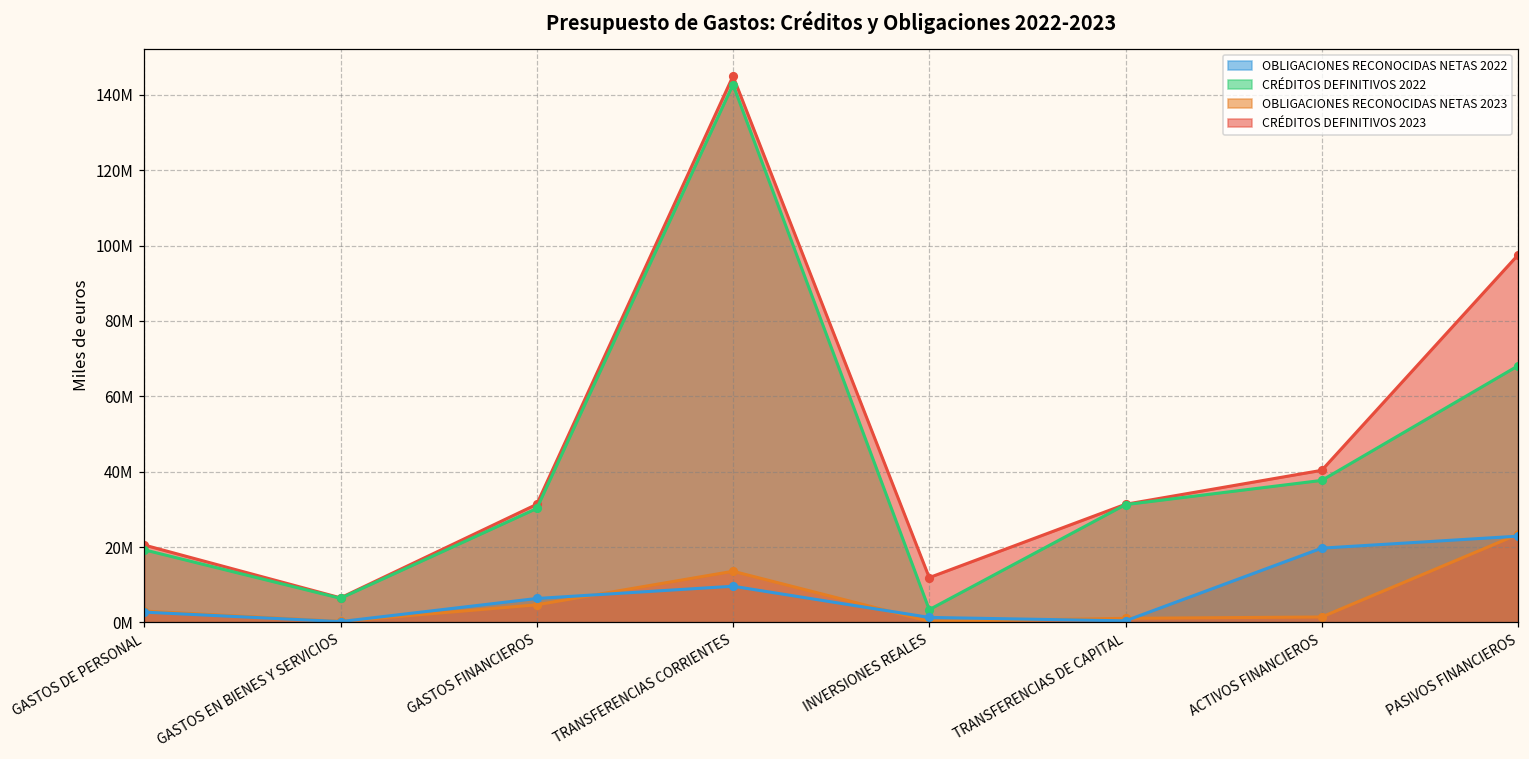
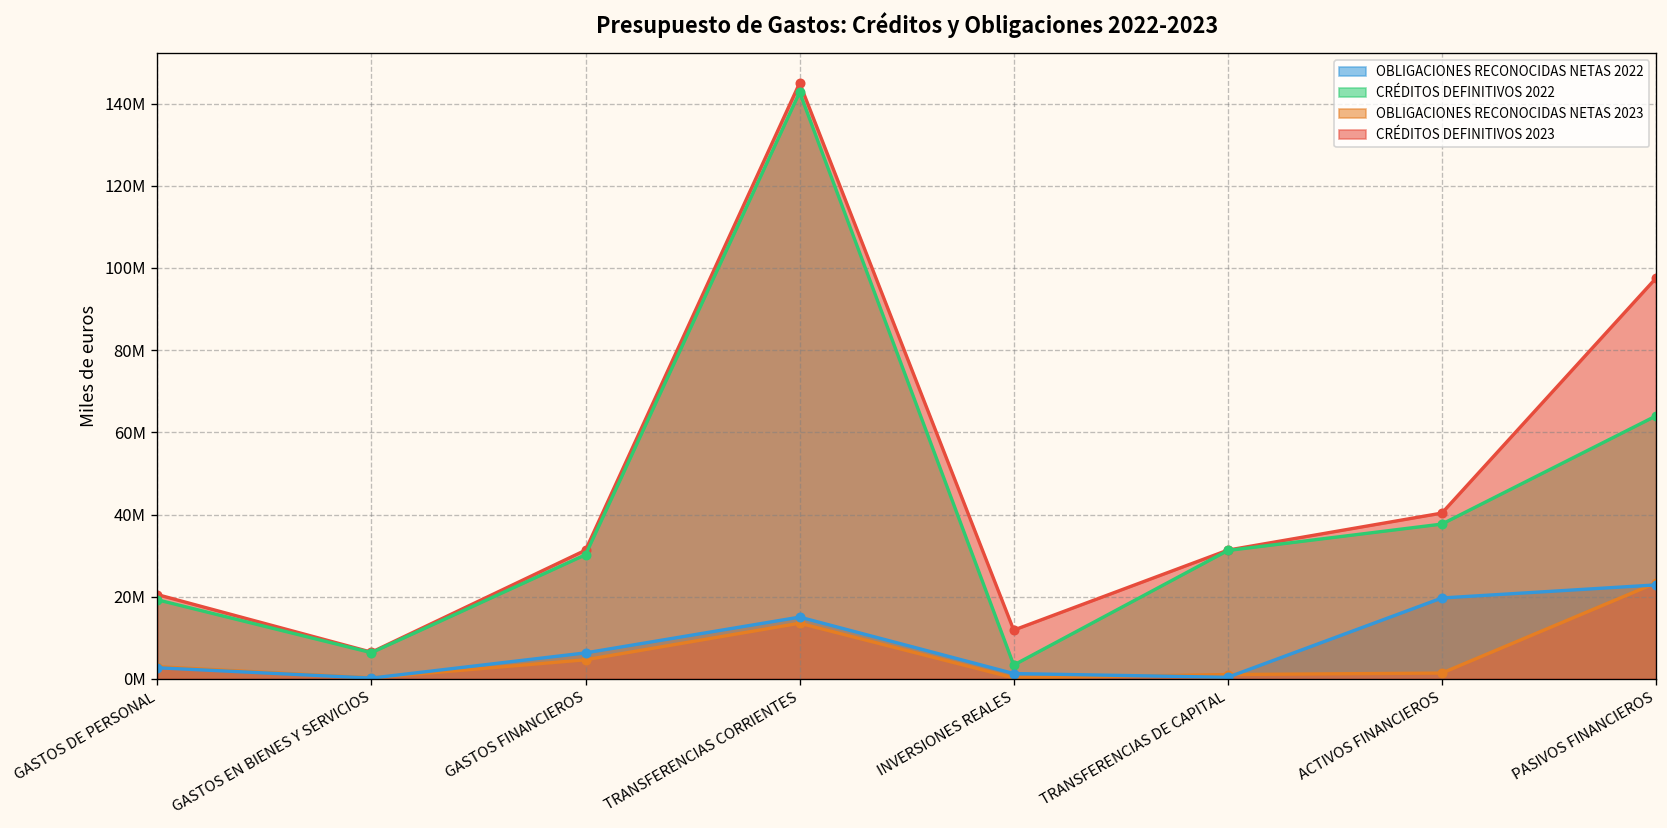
  {
    "OBLIGACIONES RECONOCIDAS NETAS 2022": {
      "GASTOS FINANCIEROS": 6000000,
-     "TRANSFERENCIAS CORRIENTES": 10000000,
+     "TRANSFERENCIAS CORRIENTES": 15000000,
      "INVERSIONES REALES": 1000000,
      "ACTIVOS FINANCIEROS": 20000000
    },
    "CRÉDITOS DEFINITIVOS 2022": {
      "GASTOS DE PERSONAL": 19000000,
      "GASTOS FINANCIEROS": 30000000,
      "TRANSFERENCIAS CORRIENTES": 143000000,
      "INVERSIONES REALES": 3000000,
      "ACTIVOS FINANCIEROS": 38000000,
-     "PASIVOS FINANCIEROS": 68000000
+     "PASIVOS FINANCIEROS": 64000000
    }
  }
